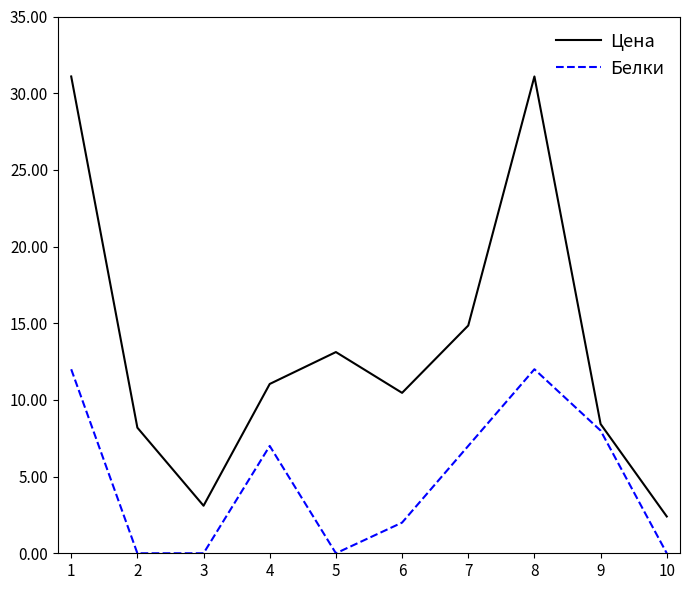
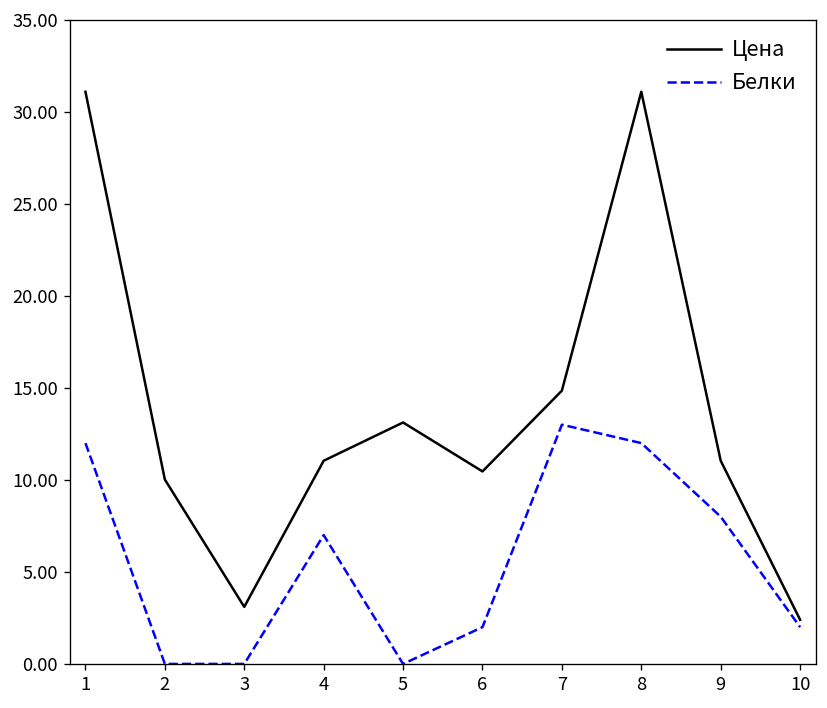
  {
    "Цена": {
      "1": 31.1,
-     "2": 8.2,
+     "2": 10.0,
      "3": 3.1,
      "4": 11.0,
      "5": 13.1,
      "6": 10.5,
      "7": 14.9,
      "8": 31.1,
-     "9": 8.4,
+     "9": 11.0,
      "10": 2.4
    },
    "Белки": {
      "1": 12,
      "2": 0,
      "3": 0,
      "4": 7,
      "5": 0,
      "6": 2,
-     "7": 7,
+     "7": 13,
      "8": 12,
      "9": 8,
-     "10": 0
+     "10": 2
    }
  }
